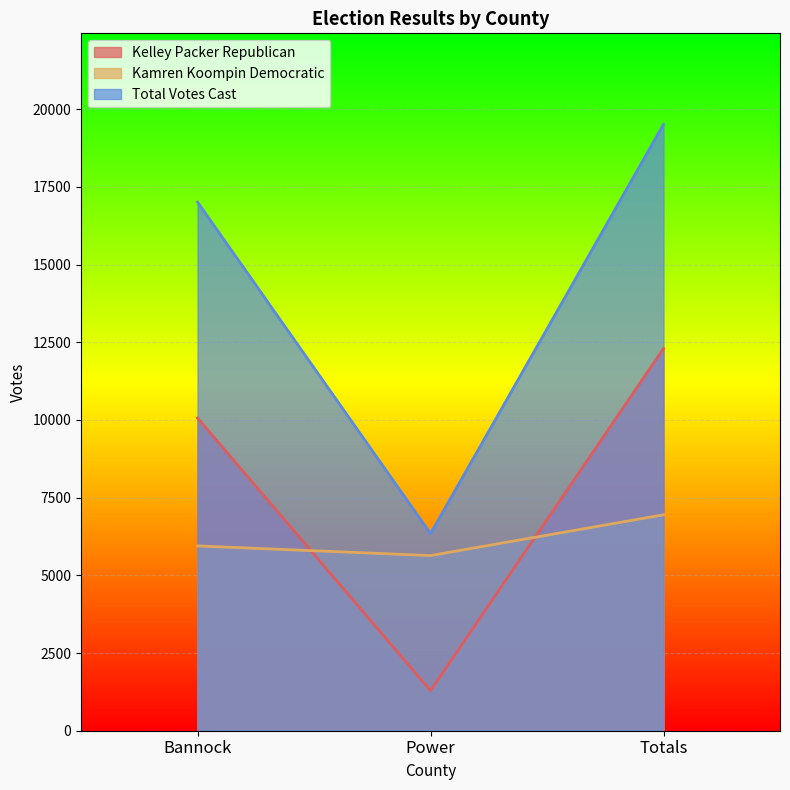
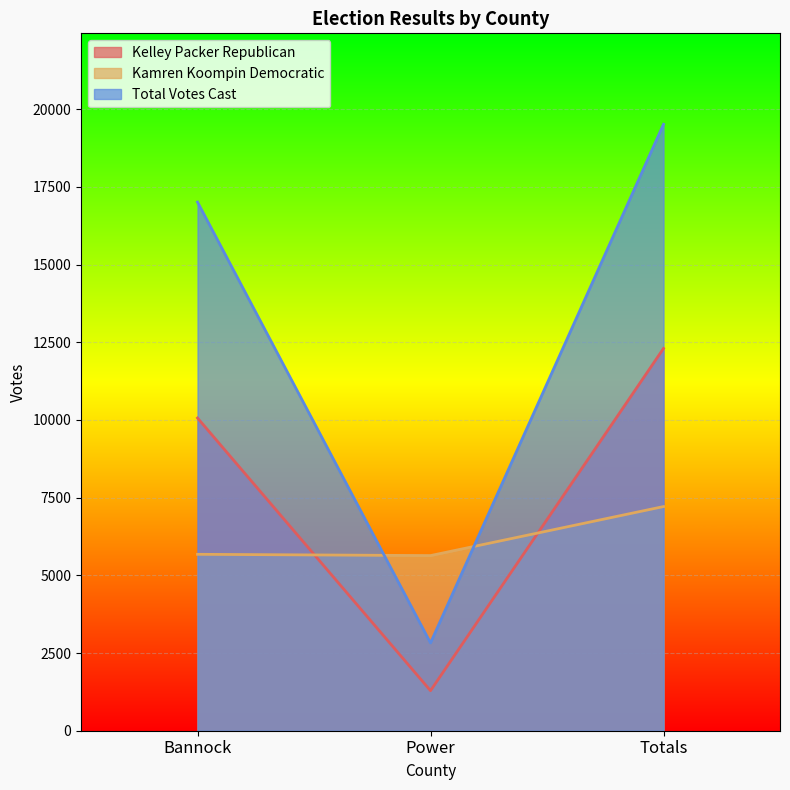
  {
    "Kelley Packer Republican": {
      "Bannock": 10100,
      "Power": 1300,
      "Totals": 12300
    },
    "Kamren Koompin Democratic": {
-     "Bannock": 5900,
+     "Bannock": 5700,
      "Power": 5600,
-     "Totals": 6900
+     "Totals": 7200
    },
    "Total Votes Cast": {
      "Bannock": 17000,
-     "Power": 6300,
+     "Power": 2800,
      "Totals": 19500
    }
  }
